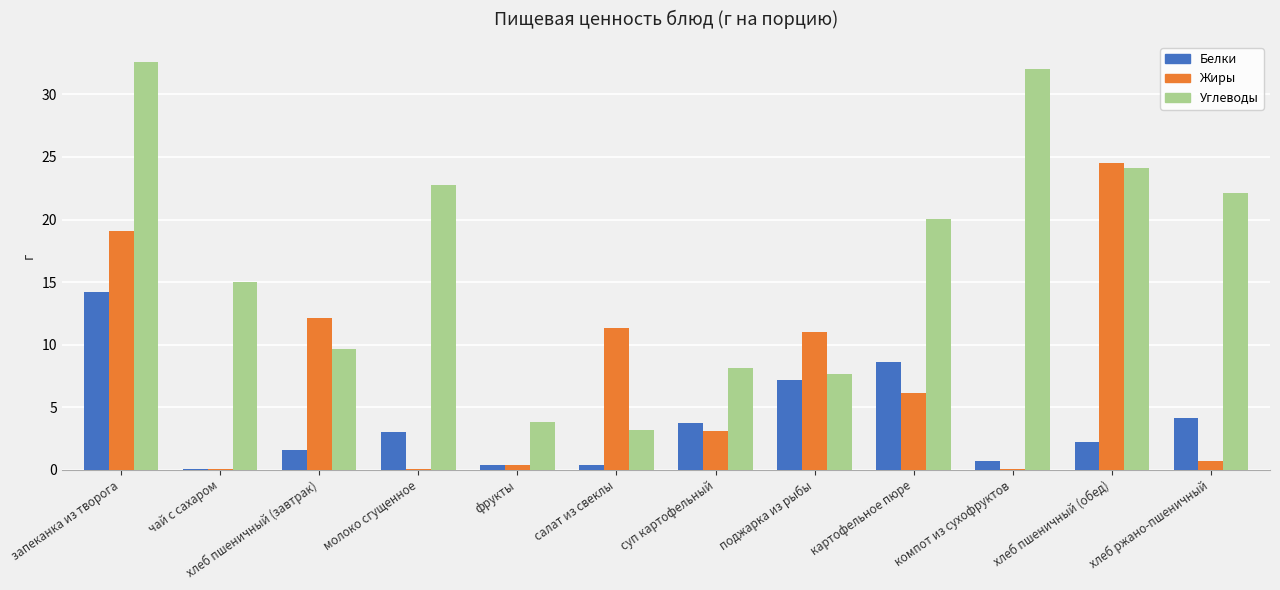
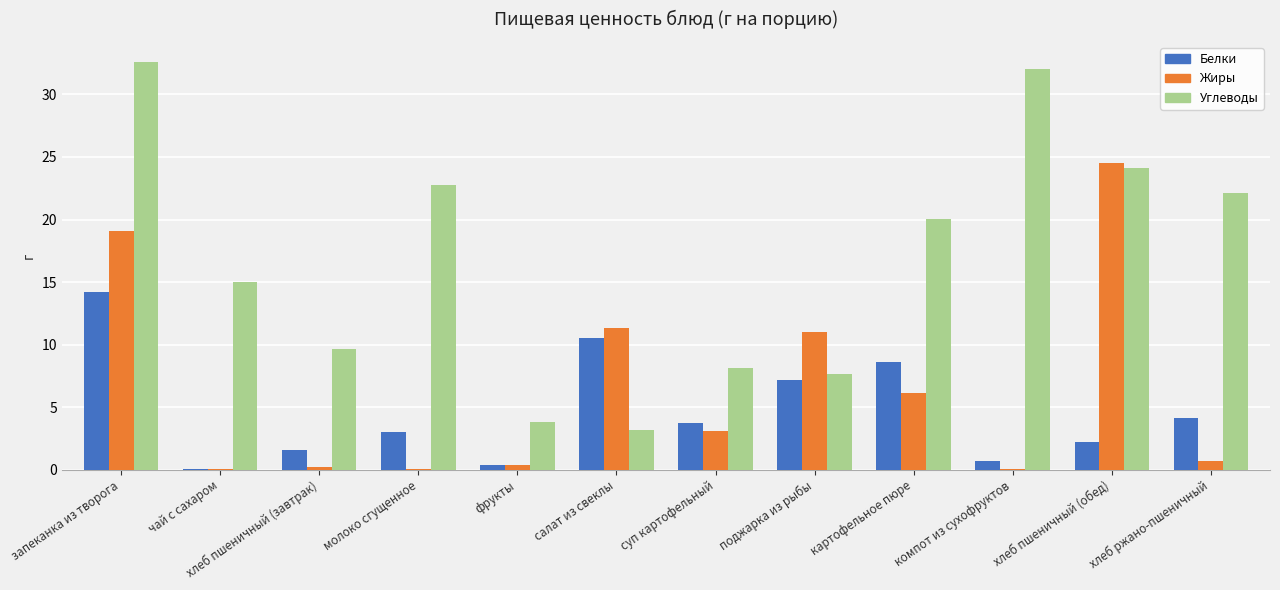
  {
    "Белки": {
      "запеканка из творога": 14.2,
      "хлеб пшеничный (завтрак)": 1.6,
      "молоко сгущенное": 3.0,
      "фрукты": 0.4,
-     "салат из свеклы": 0.4,
+     "салат из свеклы": 10.6,
      "суп картофельный": 3.8,
      "поджарка из рыбы": 7.2,
      "картофельное пюре": 8.6,
      "компот из сухофруктов": 0.7,
      "хлеб пшеничный (обед)": 2.3,
      "хлеб ржано-пшеничный": 4.1
    },
    "Жиры": {
      "запеканка из творога": 19.1,
-     "хлеб пшеничный (завтрак)": 12.1,
+     "хлеб пшеничный (завтрак)": 0.2,
      "фрукты": 0.4,
      "салат из свеклы": 11.4,
      "суп картофельный": 3.1,
      "поджарка из рыбы": 11.0,
      "картофельное пюре": 6.1,
      "хлеб пшеничный (обед)": 24.5,
      "хлеб ржано-пшеничный": 0.7
    },
    "Углеводы": {
      "запеканка из творога": 32.6,
      "чай с сахаром": 15.0,
      "хлеб пшеничный (завтрак)": 9.7,
      "молоко сгущенное": 22.7,
      "фрукты": 3.8,
      "салат из свеклы": 3.2,
      "суп картофельный": 8.1,
      "поджарка из рыбы": 7.7,
      "картофельное пюре": 20.0,
      "компот из сухофруктов": 32.0,
      "хлеб пшеничный (обед)": 24.2,
      "хлеб ржано-пшеничный": 22.1
    }
  }
